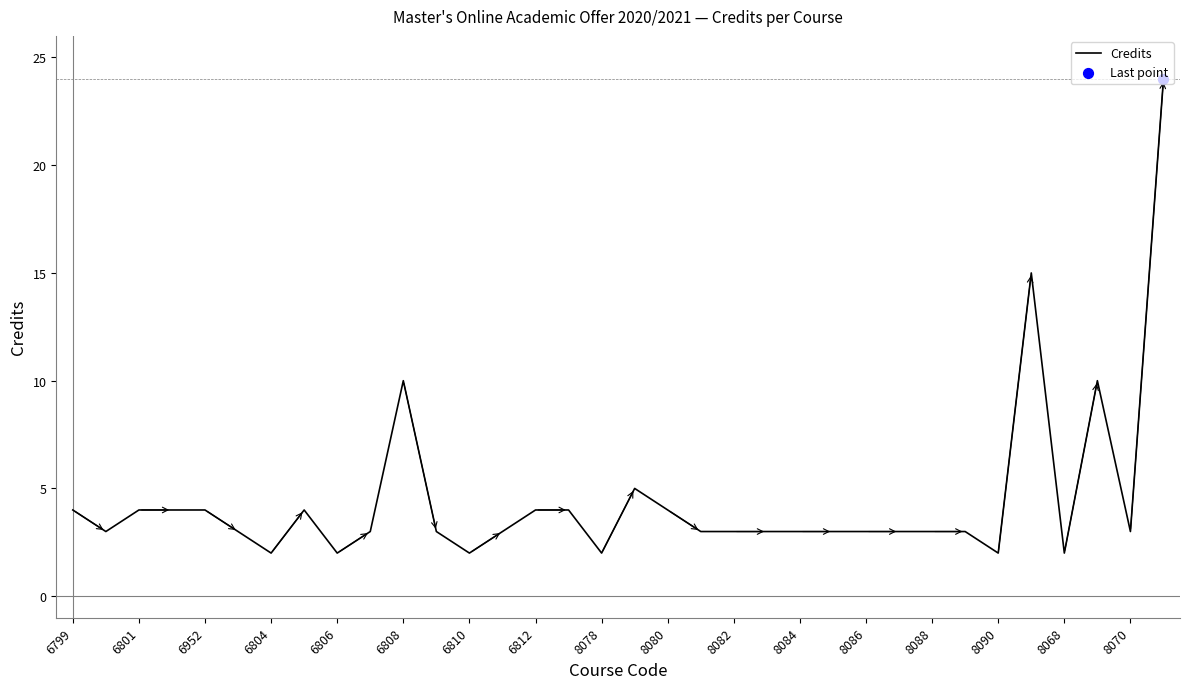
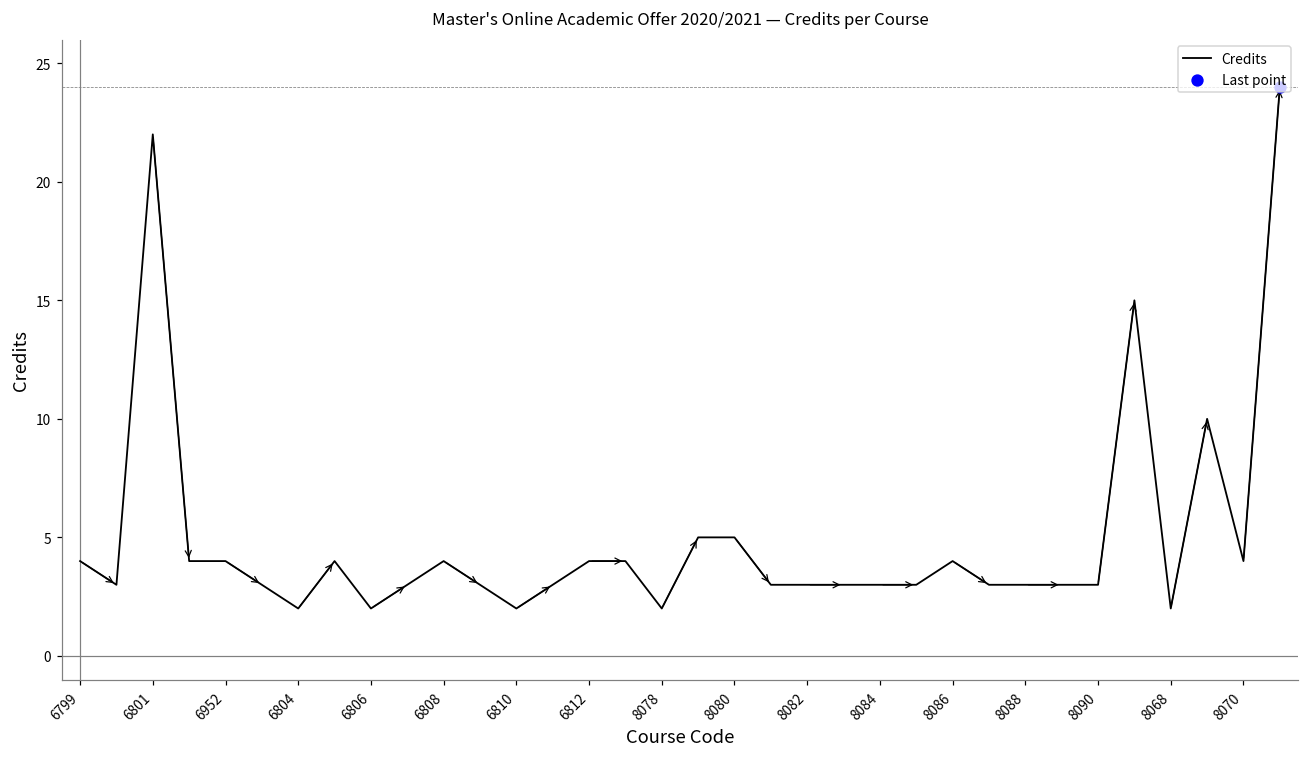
  {
    "Credits": {
      "6799": 4,
-     "6801": 4,
+     "6801": 22,
      "6952": 4,
      "6804": 2,
      "6806": 2,
-     "6808": 10,
+     "6808": 4,
      "6810": 2,
      "6812": 4,
      "8078": 2,
-     "8080": 4,
+     "8080": 5,
      "8082": 3,
      "8084": 3,
-     "8086": 3,
+     "8086": 4,
      "8088": 3,
-     "8090": 2,
+     "8090": 3,
      "8068": 2,
-     "8070": 3
+     "8070": 4
    }
  }
